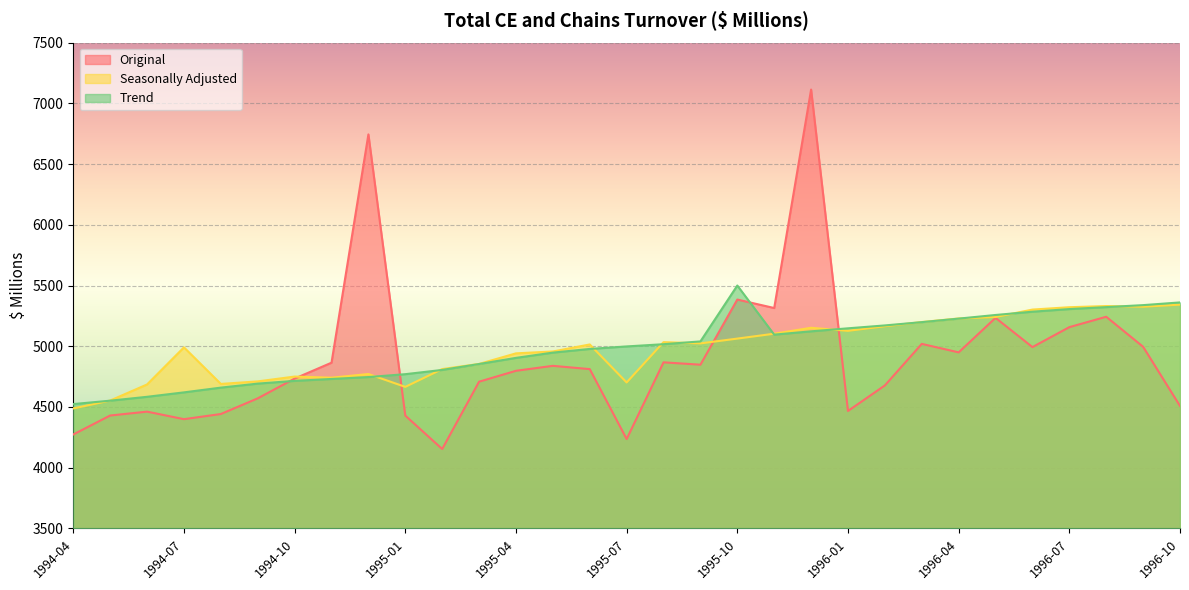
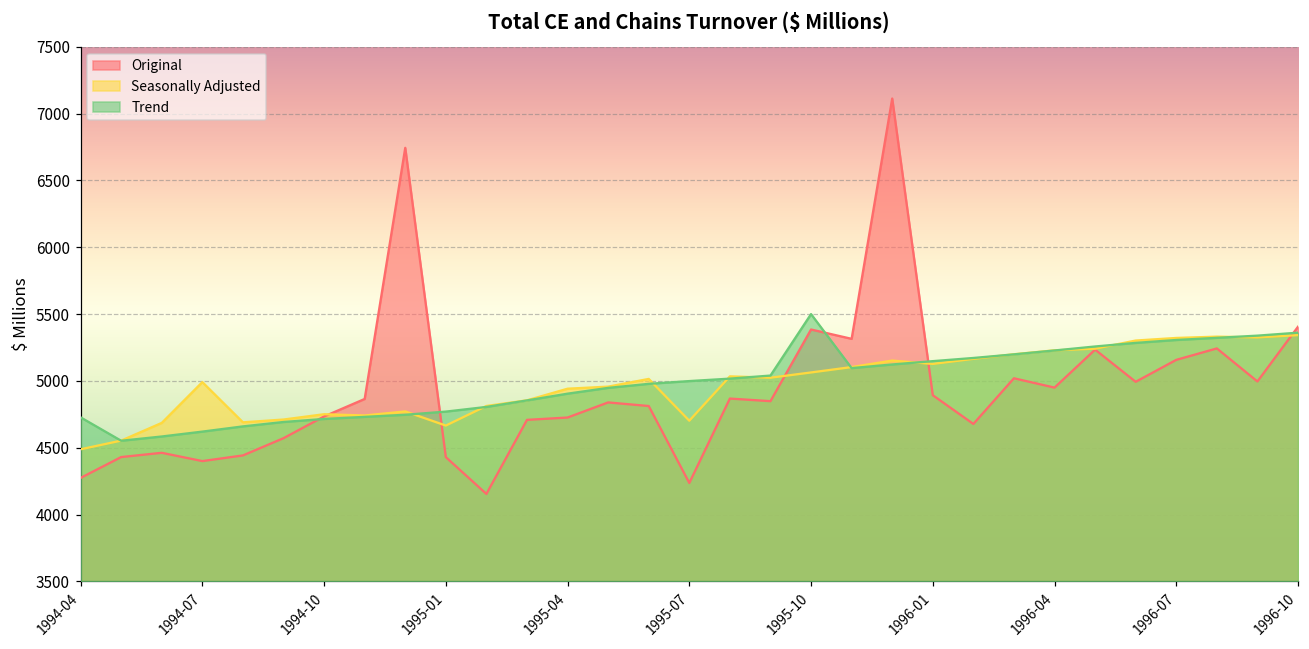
  {
    "Original": {
      "1994-04": 4270,
      "1994-07": 4400,
      "1995-01": 4430,
-     "1995-04": 4800,
+     "1995-04": 4730,
      "1995-07": 4240,
      "1995-10": 5380,
-     "1996-01": 4470,
+     "1996-01": 4890,
      "1996-04": 4950,
      "1996-07": 5160,
-     "1996-10": 4510
+     "1996-10": 5410
    },
    "Seasonally Adjusted": {
      "1994-04": 4490,
      "1994-07": 4990,
      "1995-01": 4670,
      "1995-04": 4940,
      "1995-07": 4700,
      "1995-10": 5060
    },
    "Trend": {
-     "1994-04": 4520,
+     "1994-04": 4730,
      "1994-07": 4620,
      "1995-01": 4770,
      "1995-04": 4900,
      "1995-07": 5000,
      "1995-10": 5500
    }
  }
